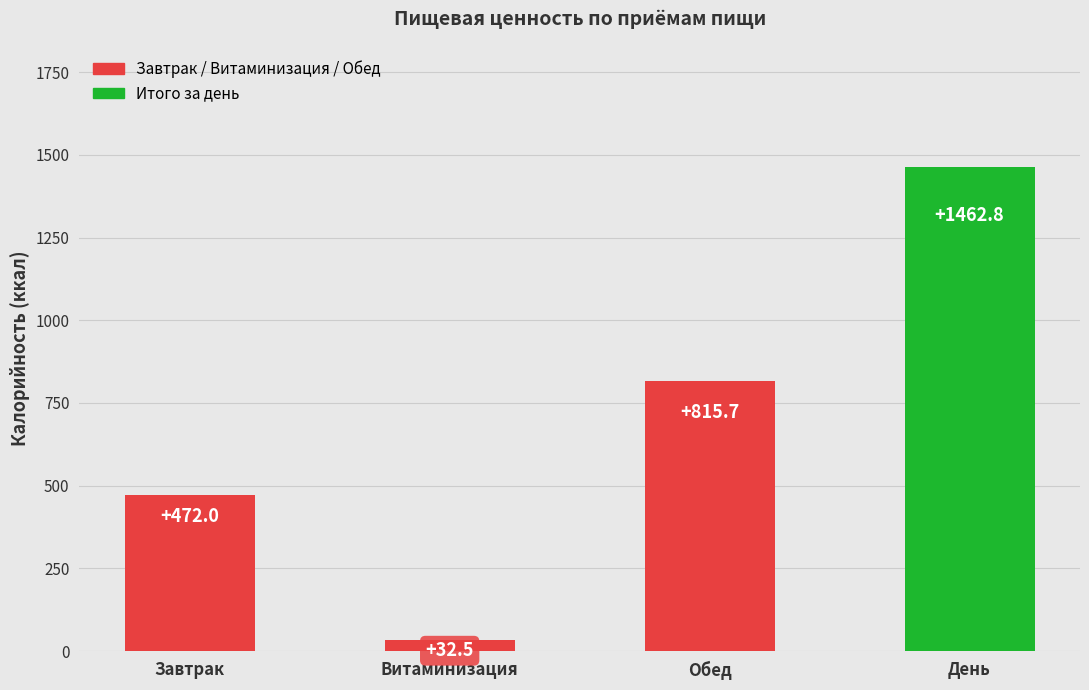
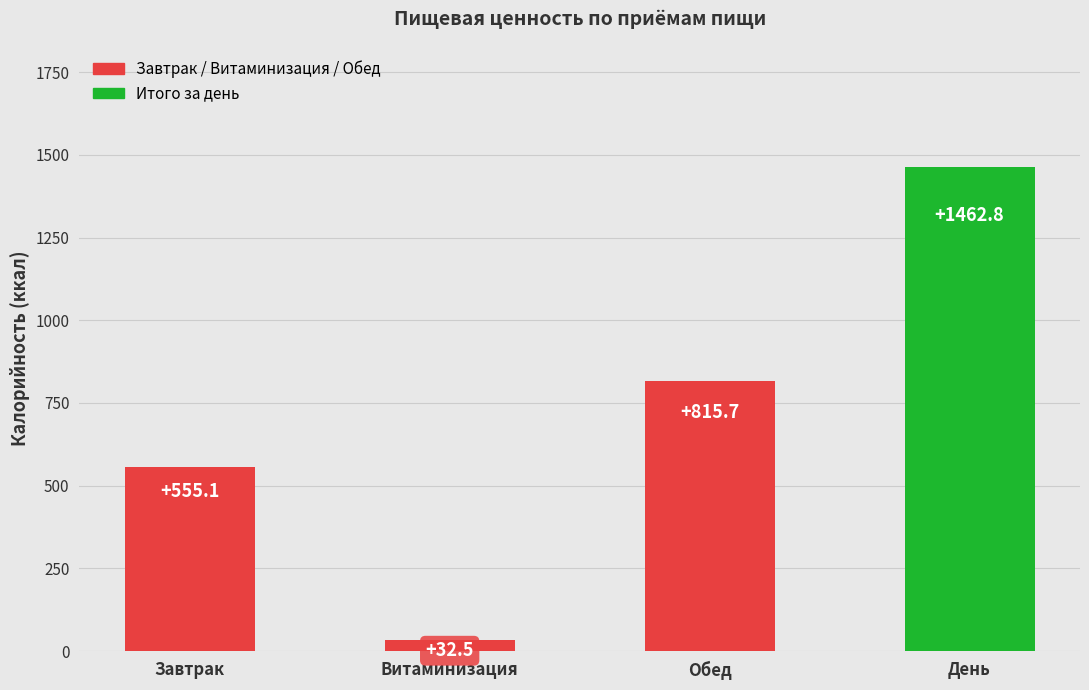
  {
-   "Завтрак": "+472.0"
+   "Завтрак": "+555.1"
  }
